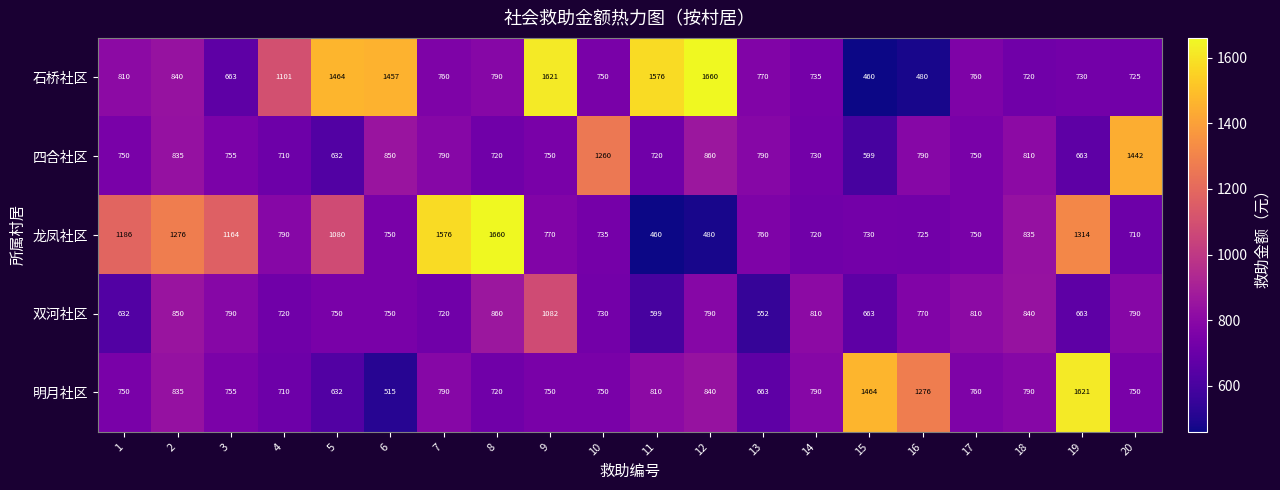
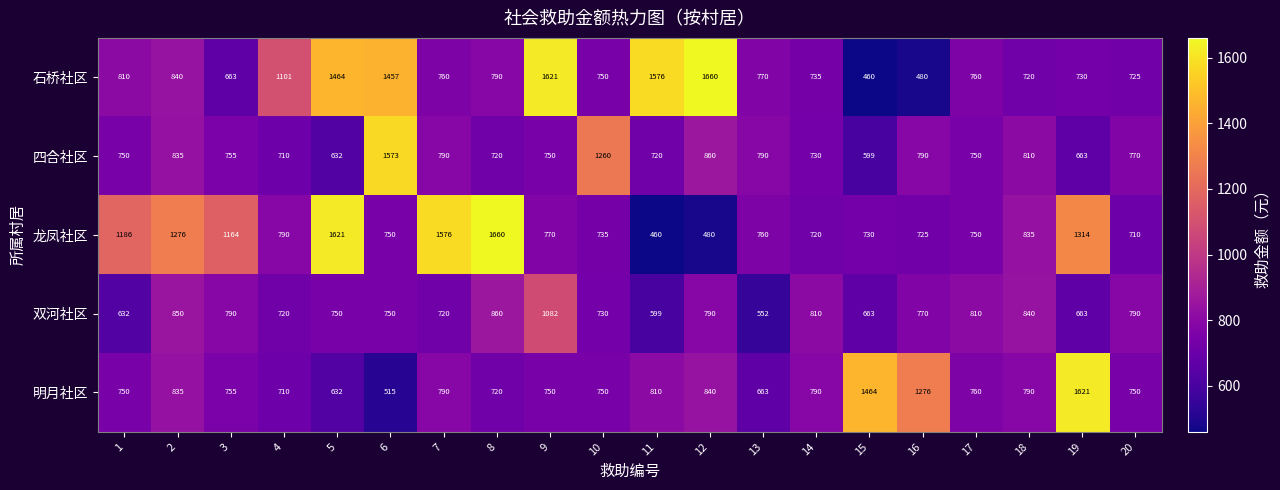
  {
    "石桥社区": {
      "1": 810,
      "2": 840,
      "3": 663,
      "4": 1101,
      "5": 1464,
      "6": 1457,
      "7": 760,
      "8": 790,
      "9": 1621,
      "10": 750,
      "11": 1576,
      "12": 1660,
      "13": 770,
      "14": 735,
      "15": 460,
      "16": 480,
      "17": 760,
      "18": 720,
      "19": 730,
      "20": 725
    },
    "四合社区": {
      "1": 750,
      "2": 835,
      "3": 755,
      "4": 710,
      "5": 632,
-     "6": 850,
+     "6": 1573,
      "7": 790,
      "8": 720,
      "9": 750,
      "10": 1260,
      "11": 720,
      "12": 860,
      "13": 790,
      "14": 730,
      "15": 599,
      "16": 790,
      "17": 750,
      "18": 810,
      "19": 663,
-     "20": 1442
+     "20": 770
    },
    "龙凤社区": {
      "1": 1186,
      "2": 1276,
      "3": 1164,
      "4": 790,
-     "5": 1080,
+     "5": 1621,
      "6": 750,
      "7": 1576,
      "8": 1660,
      "9": 770,
      "10": 735,
      "11": 460,
      "12": 480,
      "13": 760,
      "14": 720,
      "15": 730,
      "16": 725,
      "17": 750,
      "18": 835,
      "19": 1314,
      "20": 710
    },
    "双河社区": {
      "1": 632,
      "2": 850,
      "3": 790,
      "4": 720,
      "5": 750,
      "6": 750,
      "7": 720,
      "8": 860,
      "9": 1082,
      "10": 730,
      "11": 599,
      "12": 790,
      "13": 552,
      "14": 810,
      "15": 663,
      "16": 770,
      "17": 810,
      "18": 840,
      "19": 663,
      "20": 790
    },
    "明月社区": {
      "1": 750,
      "2": 835,
      "3": 755,
      "4": 710,
      "5": 632,
      "6": 515,
      "7": 790,
      "8": 720,
      "9": 750,
      "10": 750,
      "11": 810,
      "12": 840,
      "13": 663,
      "14": 790,
      "15": 1464,
      "16": 1276,
      "17": 760,
      "18": 790,
      "19": 1621,
      "20": 750
    }
  }
